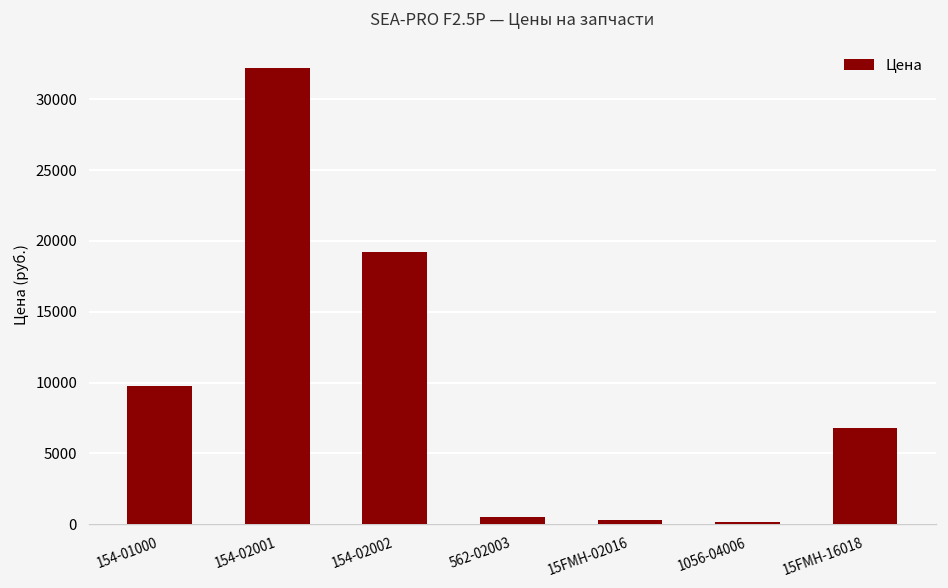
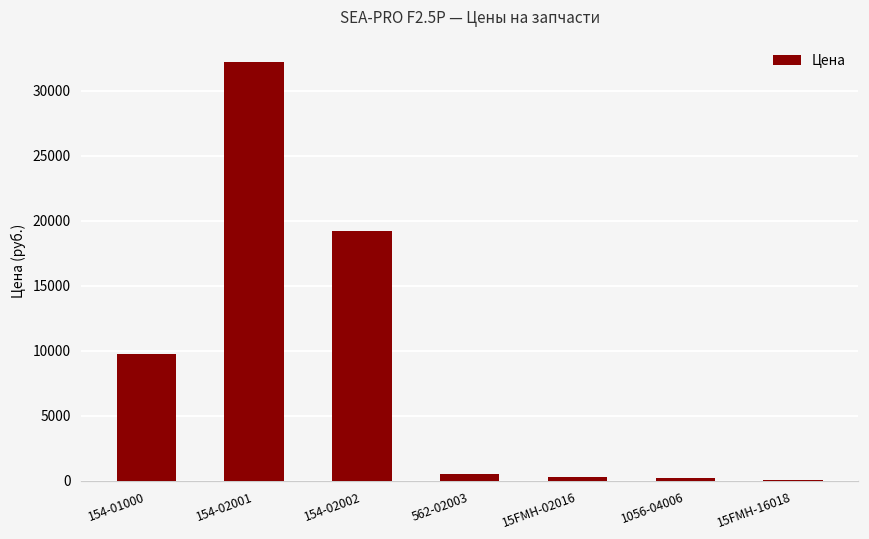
  {
    "154-01000": 9800,
    "154-02001": 32200,
    "154-02002": 19200,
    "562-02003": 500,
    "15FMH-02016": 300,
-   "15FMH-16018": 6800
+   "15FMH-16018": 100
  }
